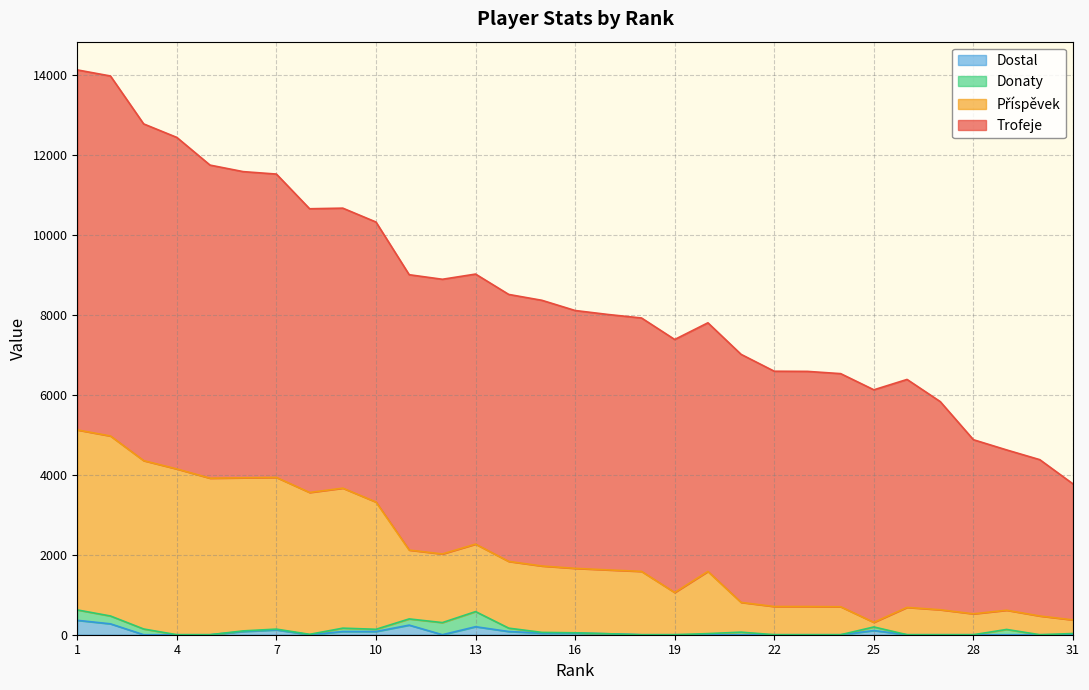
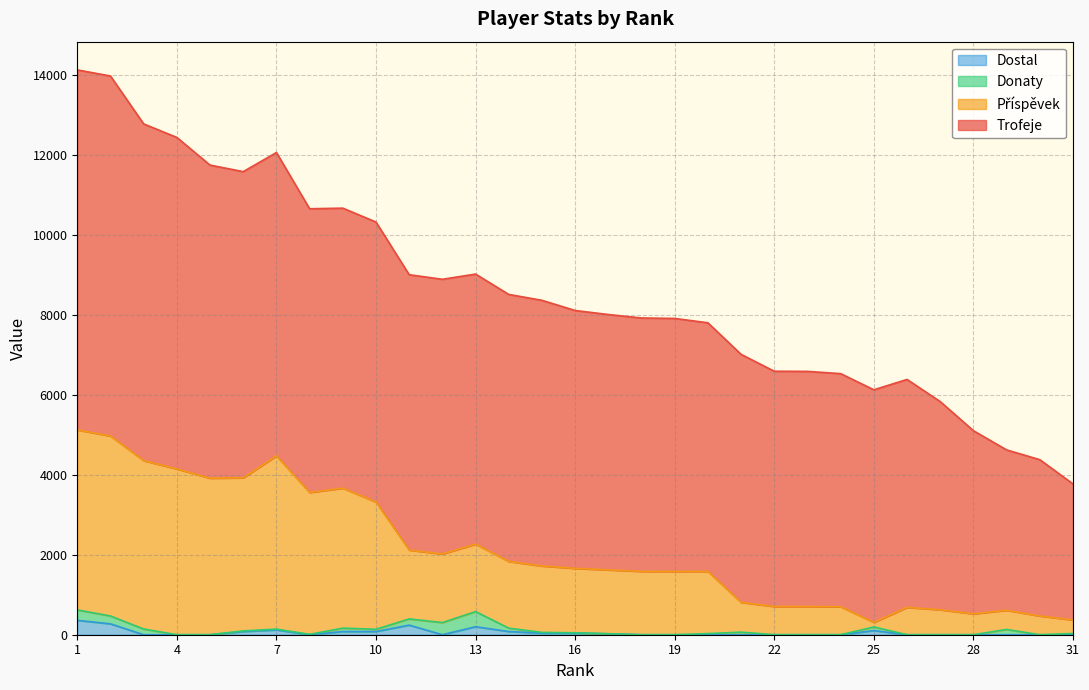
  {
    "Dostal": {
      "1": 400,
      "13": 200,
      "25": 100
    },
    "Donaty": {
      "1": 300,
      "13": 400,
      "25": 100
    },
    "Příspěvek": {
      "1": 4500,
      "4": 4100,
-     "7": 3800,
+     "7": 4300,
      "10": 3200,
      "13": 1700,
      "16": 1600,
-     "19": 1100,
+     "19": 1600,
      "22": 700,
      "25": 100,
      "28": 500,
      "31": 300
    },
    "Trofeje": {
      "1": 9000,
      "4": 8300,
      "7": 7600,
      "10": 7000,
      "13": 6800,
      "16": 6400,
      "19": 6300,
      "22": 5900,
      "25": 5800,
-     "28": 4400,
+     "28": 4600,
      "31": 3400
    }
  }
